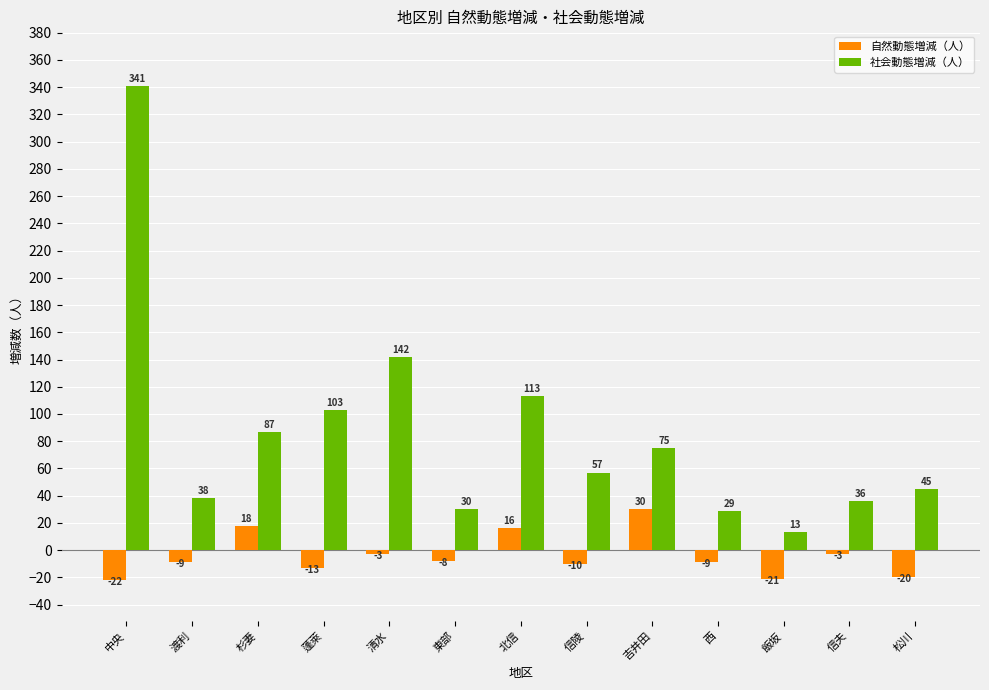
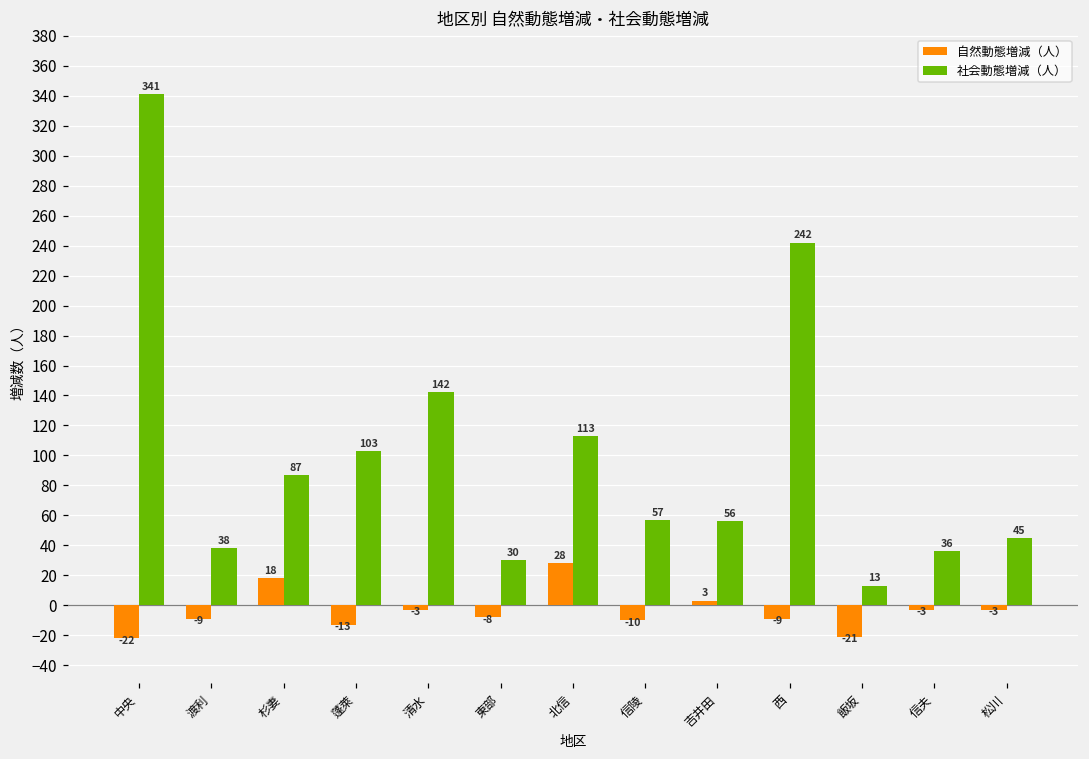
  {
    "自然動態増減（人）": {
      "中央": -22,
      "渡利": -9,
      "杉妻": 18,
      "蓬萊": -13,
      "清水": -3,
      "東部": -8,
-     "北信": 16,
+     "北信": 28,
      "信陵": -10,
-     "吉井田": 30,
+     "吉井田": 3,
      "西": -9,
      "飯坂": -21,
      "信夫": -3,
-     "松川": -20
+     "松川": -3
    },
    "社会動態増減（人）": {
      "中央": 341,
      "渡利": 38,
      "杉妻": 87,
      "蓬萊": 103,
      "清水": 142,
      "東部": 30,
      "北信": 113,
      "信陵": 57,
-     "吉井田": 75,
-     "西": 29,
+     "吉井田": 56,
+     "西": 242,
      "飯坂": 13,
      "信夫": 36,
      "松川": 45
    }
  }
